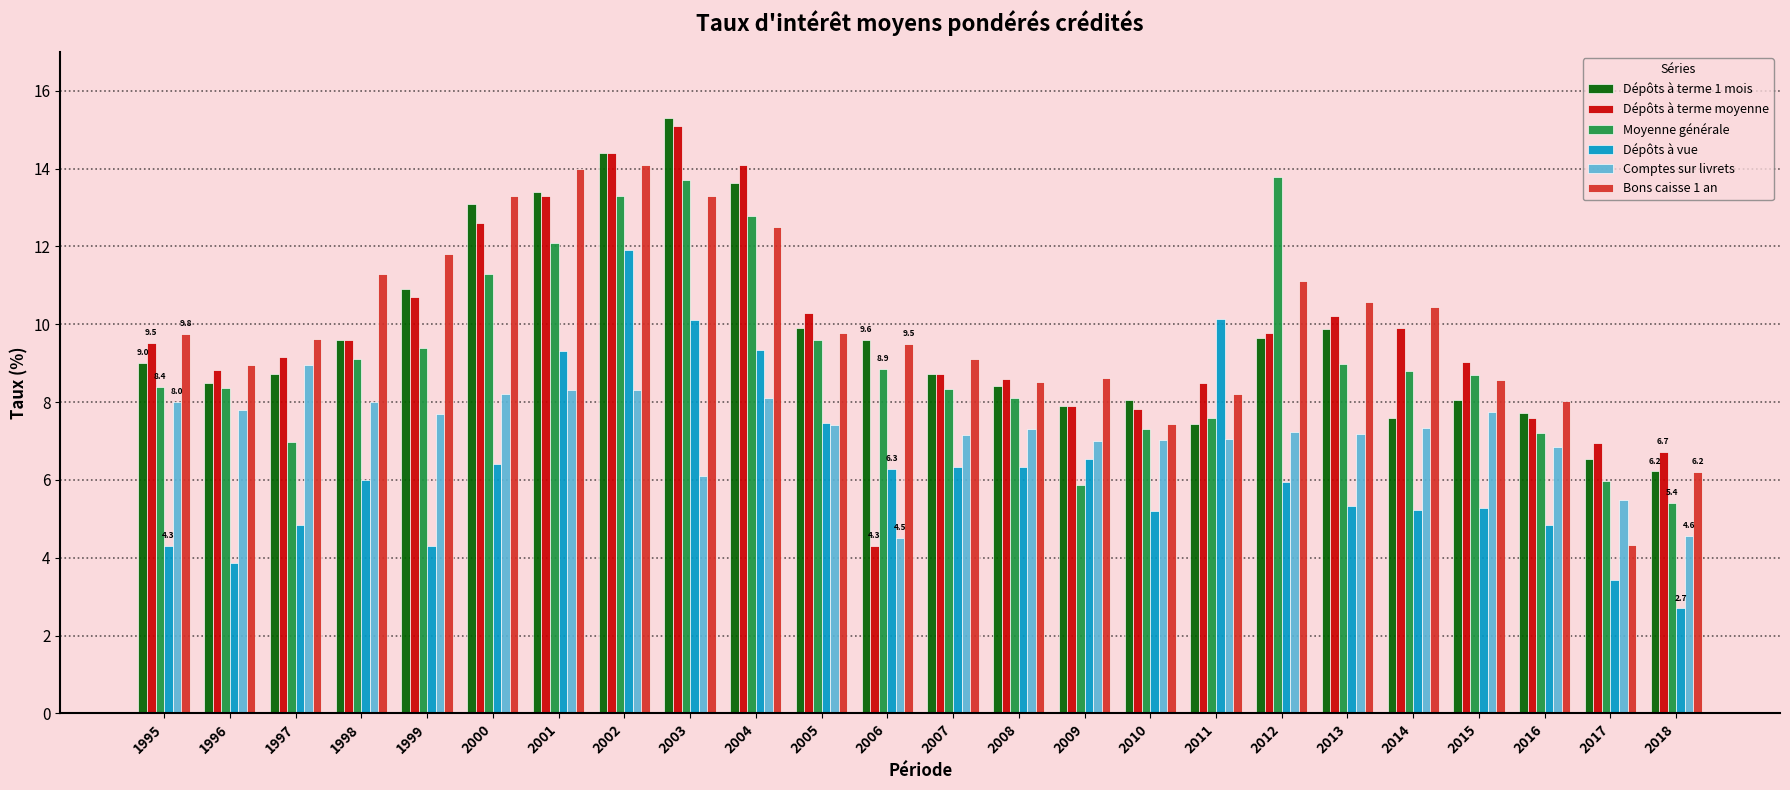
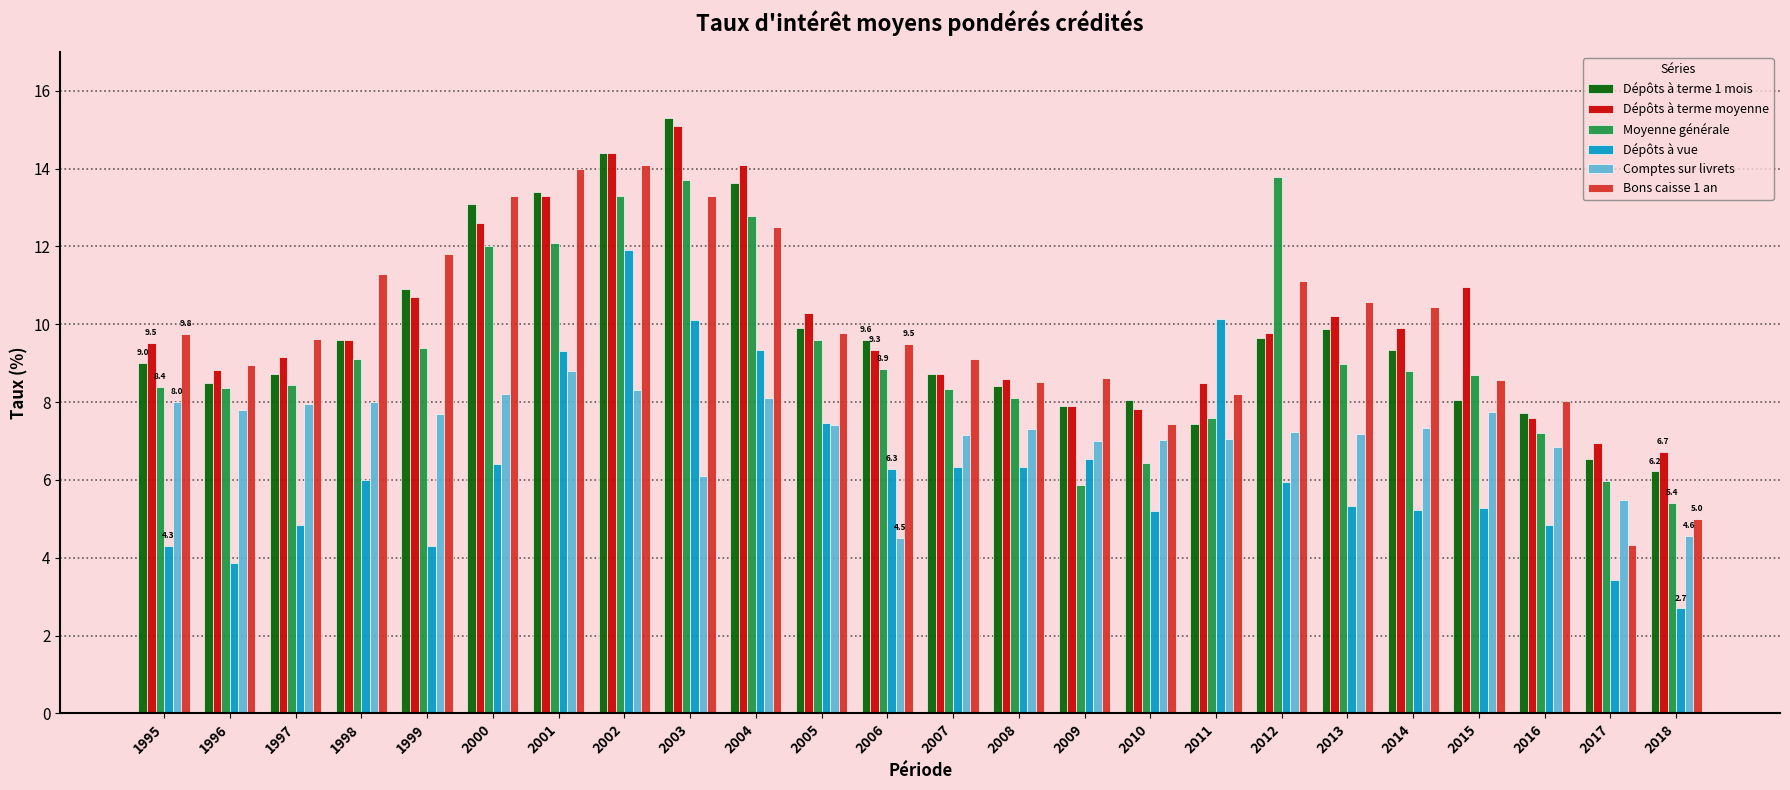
  {
    "Dépôts à terme 1 mois": {
      "1996": 8.5,
      "1997": 8.7,
      "1998": 9.6,
      "1999": 10.9,
      "2000": 13.1,
      "2001": 13.4,
      "2002": 14.4,
      "2003": 15.3,
      "2004": 13.6,
      "2005": 9.9,
      "2007": 8.7,
      "2008": 8.4,
      "2009": 7.9,
      "2010": 8.1,
      "2011": 7.4,
      "2012": 9.6,
      "2013": 9.9,
-     "2014": 7.6,
+     "2014": 9.3,
      "2015": 8.1,
      "2016": 7.7,
      "2017": 6.5
    },
    "Dépôts à terme moyenne": {
      "1995": 9.5,
-     "2006": 4.3,
-     "2015": 9.0,
+     "2006": 9.3,
+     "2015": 11.0,
      "2018": 6.7
    },
    "Moyenne générale": {
      "1996": 8.4,
-     "1997": 7.0,
+     "1997": 8.5,
      "1998": 9.1,
      "1999": 9.4,
-     "2000": 11.3,
+     "2000": 12.0,
      "2001": 12.1,
      "2002": 13.3,
      "2003": 13.7,
      "2004": 12.8,
      "2005": 9.6,
      "2007": 8.3,
      "2008": 8.1,
      "2009": 5.9,
-     "2010": 7.3,
+     "2010": 6.4,
      "2011": 7.6,
      "2012": 13.8,
      "2013": 9.0,
      "2014": 8.8,
      "2015": 8.7,
      "2016": 7.2,
      "2017": 6.0
    },
    "Dépôts à vue": {
      "1995": 4.3,
      "2006": 6.3,
      "2018": 2.7
    },
    "Comptes sur livrets": {
      "1996": 7.8,
-     "1997": 9.0,
+     "1997": 8.0,
      "1998": 8.0,
      "1999": 7.7,
      "2000": 8.2,
-     "2001": 8.3,
+     "2001": 8.8,
      "2002": 8.3,
      "2003": 6.1,
      "2004": 8.1,
      "2005": 7.4,
      "2007": 7.2,
      "2008": 7.3,
      "2009": 7.0,
      "2010": 7.0,
      "2011": 7.1,
      "2012": 7.2,
      "2013": 7.2,
      "2014": 7.3,
      "2015": 7.8,
      "2016": 6.8,
      "2017": 5.5
    },
    "Bons caisse 1 an": {
      "1995": 9.8,
      "2006": 9.5,
-     "2018": 6.2
+     "2018": 5.0
    }
  }
